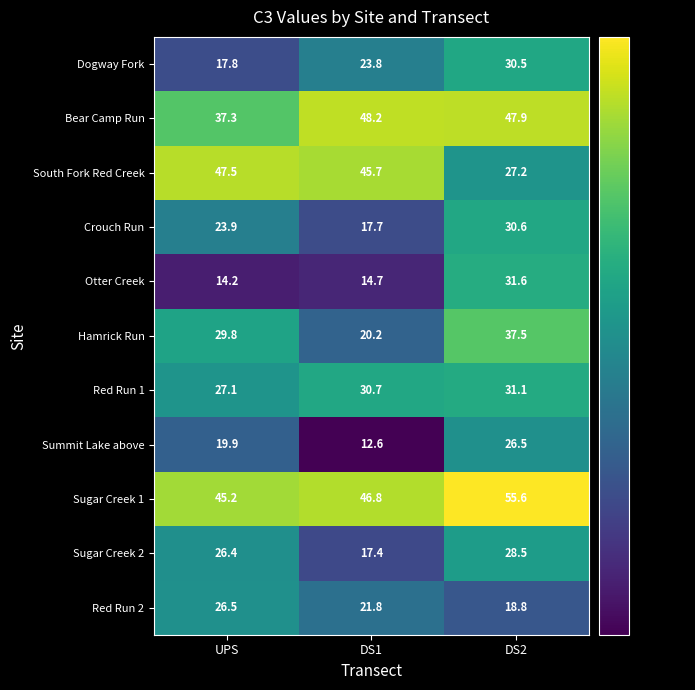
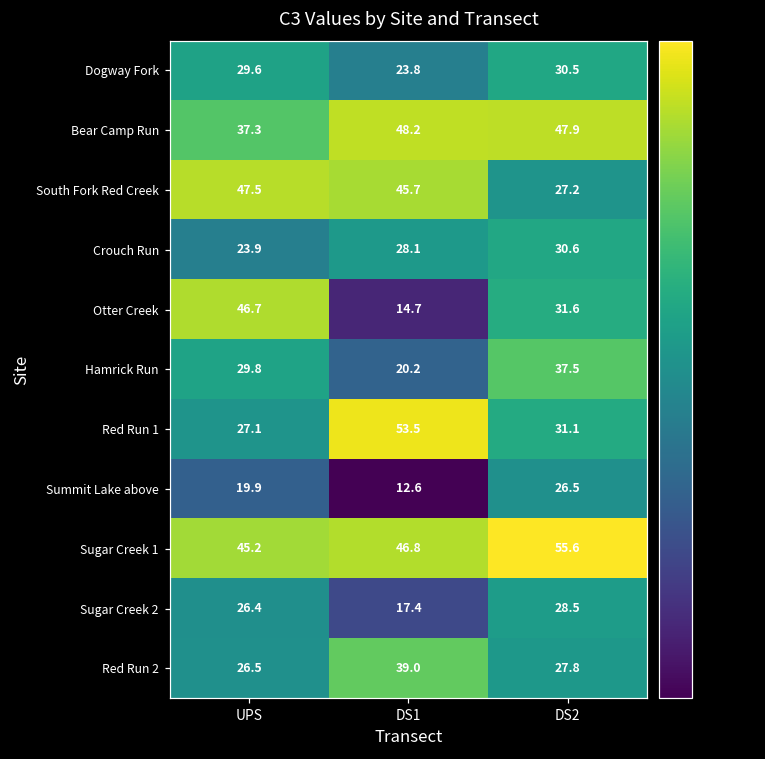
  {
    "Dogway Fork": {
-     "UPS": 17.8,
+     "UPS": 29.6,
      "DS1": 23.8,
      "DS2": 30.5
    },
    "Bear Camp Run": {
      "UPS": 37.3,
      "DS1": 48.2,
      "DS2": 47.9
    },
    "South Fork Red Creek": {
      "UPS": 47.5,
      "DS1": 45.7,
      "DS2": 27.2
    },
    "Crouch Run": {
      "UPS": 23.9,
-     "DS1": 17.7,
+     "DS1": 28.1,
      "DS2": 30.6
    },
    "Otter Creek": {
-     "UPS": 14.2,
+     "UPS": 46.7,
      "DS1": 14.7,
      "DS2": 31.6
    },
    "Hamrick Run": {
      "UPS": 29.8,
      "DS1": 20.2,
      "DS2": 37.5
    },
    "Red Run 1": {
      "UPS": 27.1,
-     "DS1": 30.7,
+     "DS1": 53.5,
      "DS2": 31.1
    },
    "Summit Lake above": {
      "UPS": 19.9,
      "DS1": 12.6,
      "DS2": 26.5
    },
    "Sugar Creek 1": {
      "UPS": 45.2,
      "DS1": 46.8,
      "DS2": 55.6
    },
    "Sugar Creek 2": {
      "UPS": 26.4,
      "DS1": 17.4,
      "DS2": 28.5
    },
    "Red Run 2": {
      "UPS": 26.5,
-     "DS1": 21.8,
-     "DS2": 18.8
+     "DS1": 39.0,
+     "DS2": 27.8
    }
  }
